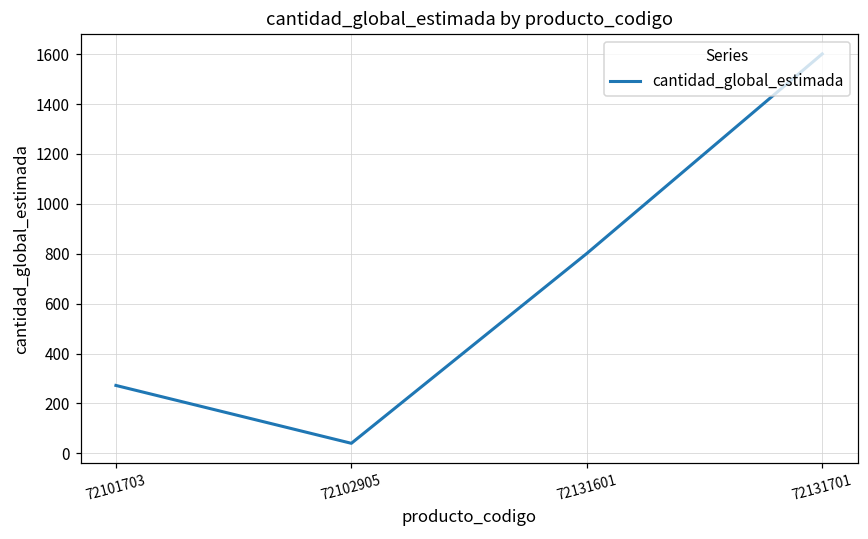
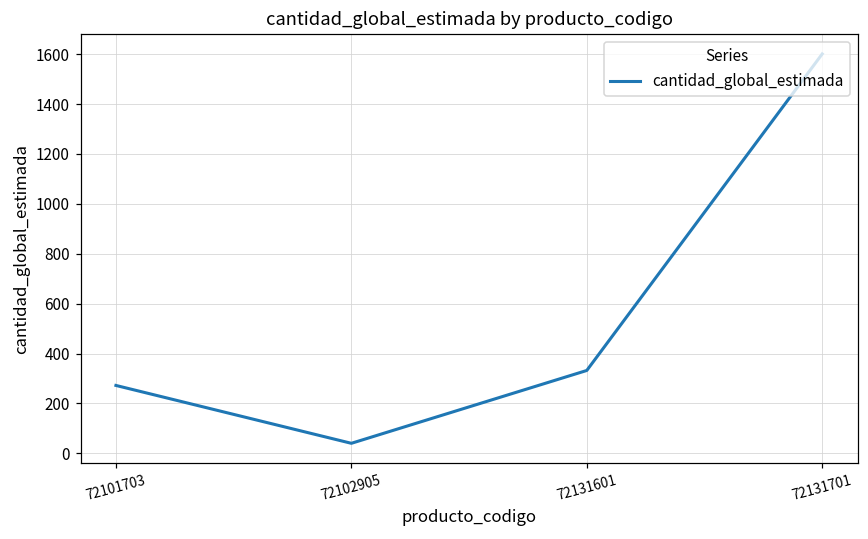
  {
    "72101703": 270,
    "72102905": 40,
-   "72131601": 800
+   "72131601": 330
  }
